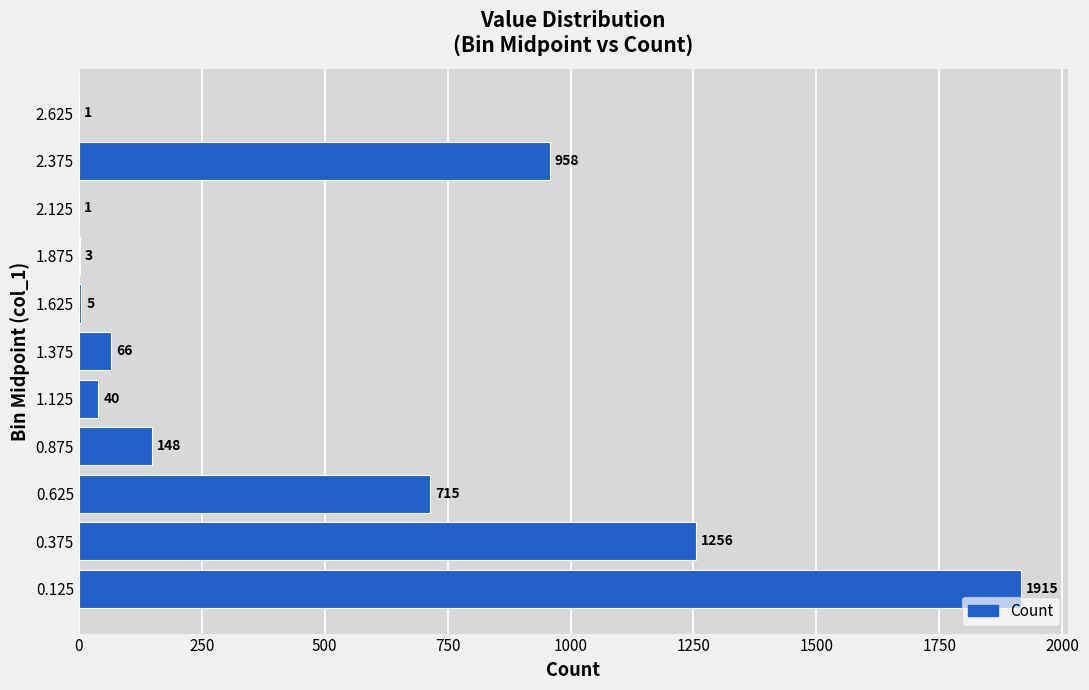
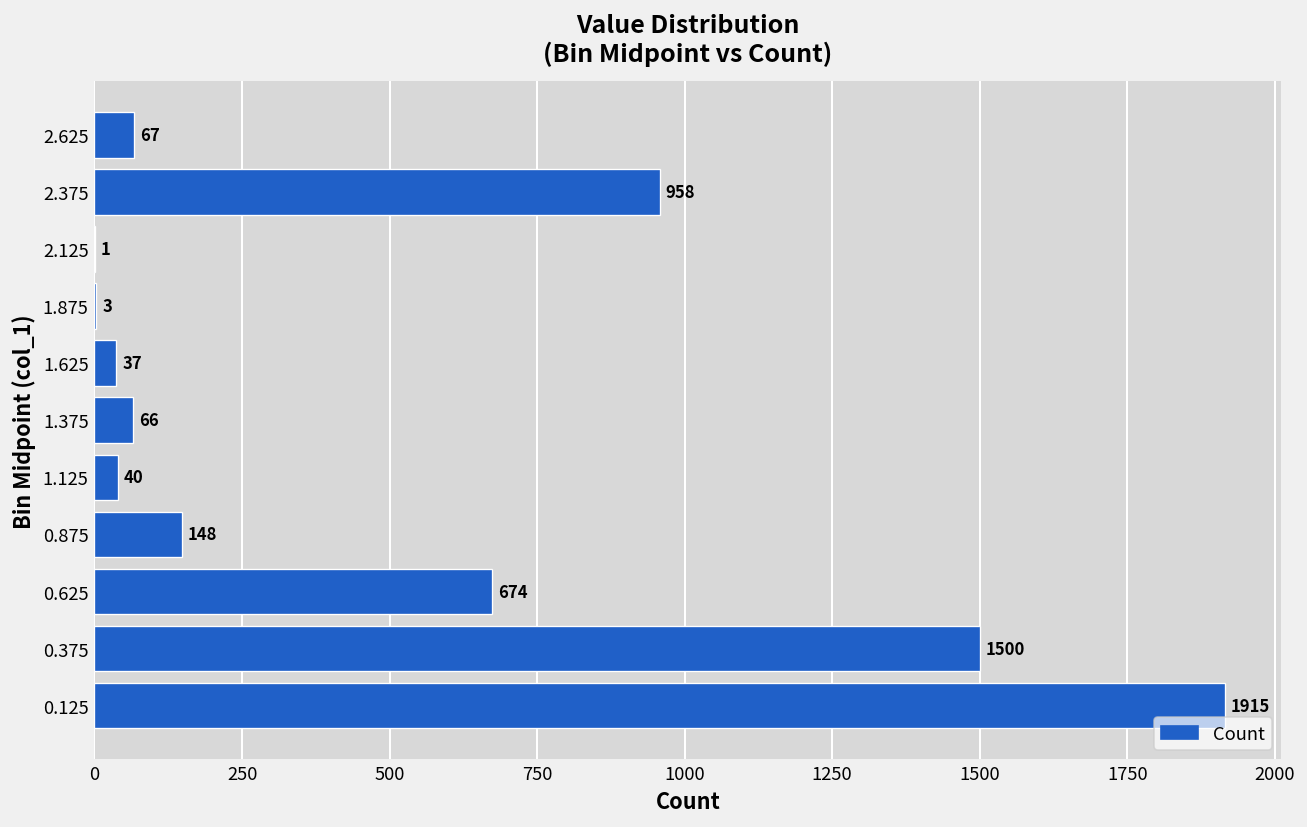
  {
-   "2.625": 1,
+   "2.625": 67,
    "2.375": 958,
    "2.125": 1,
    "1.875": 3,
-   "1.625": 5,
+   "1.625": 37,
    "1.375": 66,
    "1.125": 40,
    "0.875": 148,
-   "0.625": 715,
-   "0.375": 1256,
+   "0.625": 674,
+   "0.375": 1500,
    "0.125": 1915
  }
